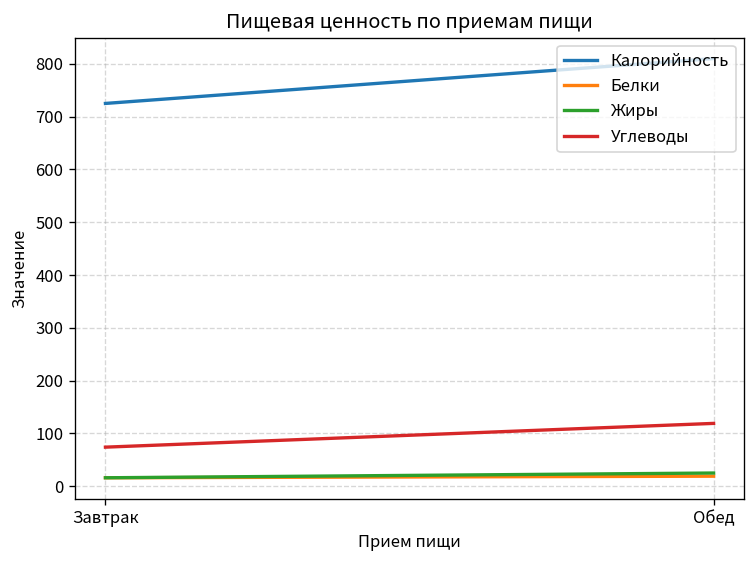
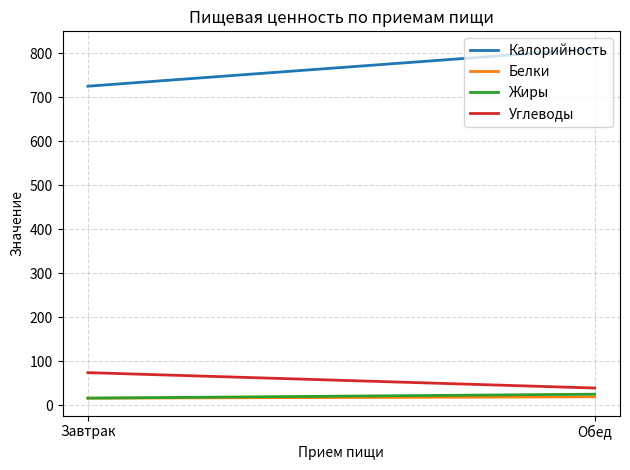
  {
    "Калорийность": {
      "Завтрак": 730
    },
    "Белки": {
      "Обед": 20
    },
    "Жиры": {
      "Обед": 30
    },
    "Углеводы": {
      "Завтрак": 70,
-     "Обед": 120
+     "Обед": 40
    }
  }
